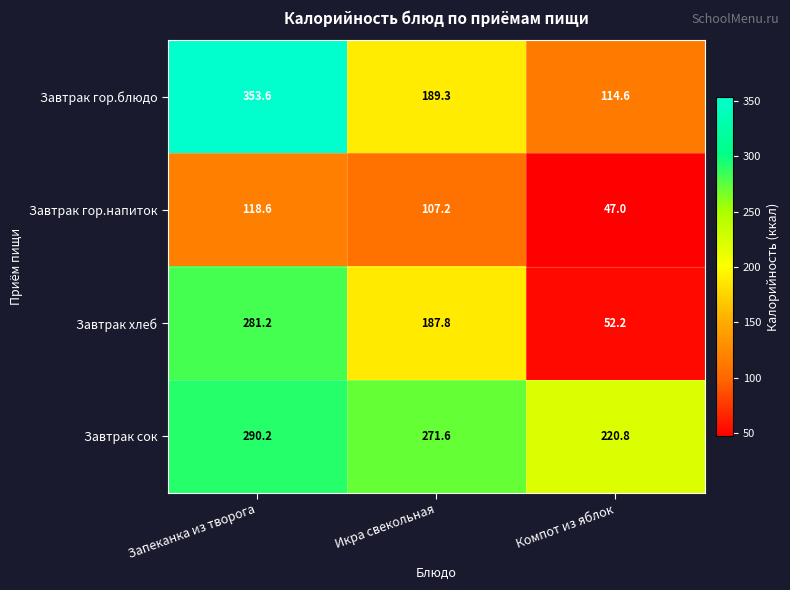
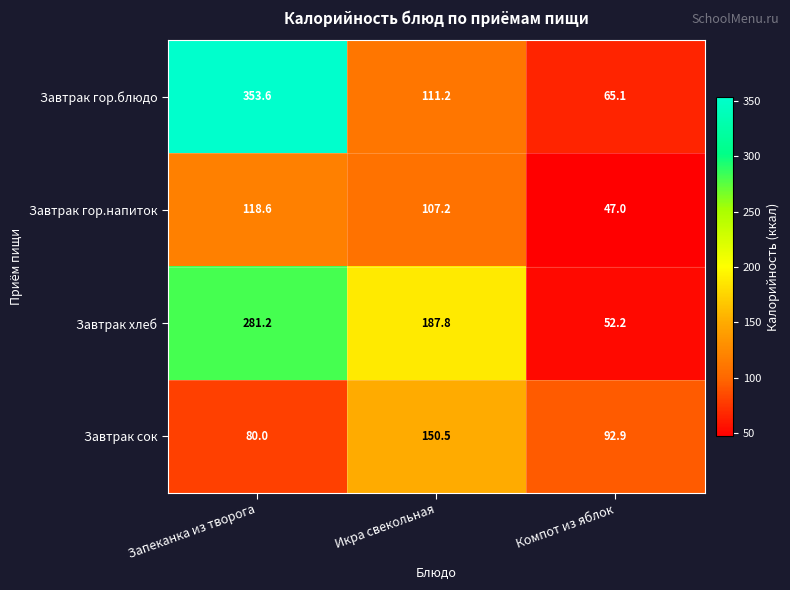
  {
    "Завтрак гор.блюдо": {
      "Запеканка из творога": 353.6,
-     "Икра свекольная": 189.3,
-     "Компот из яблок": 114.6
+     "Икра свекольная": 111.2,
+     "Компот из яблок": 65.1
    },
    "Завтрак гор.напиток": {
      "Запеканка из творога": 118.6,
      "Икра свекольная": 107.2,
      "Компот из яблок": 47.0
    },
    "Завтрак хлеб": {
      "Запеканка из творога": 281.2,
      "Икра свекольная": 187.8,
      "Компот из яблок": 52.2
    },
    "Завтрак сок": {
-     "Запеканка из творога": 290.2,
-     "Икра свекольная": 271.6,
-     "Компот из яблок": 220.8
+     "Запеканка из творога": 80.0,
+     "Икра свекольная": 150.5,
+     "Компот из яблок": 92.9
    }
  }
